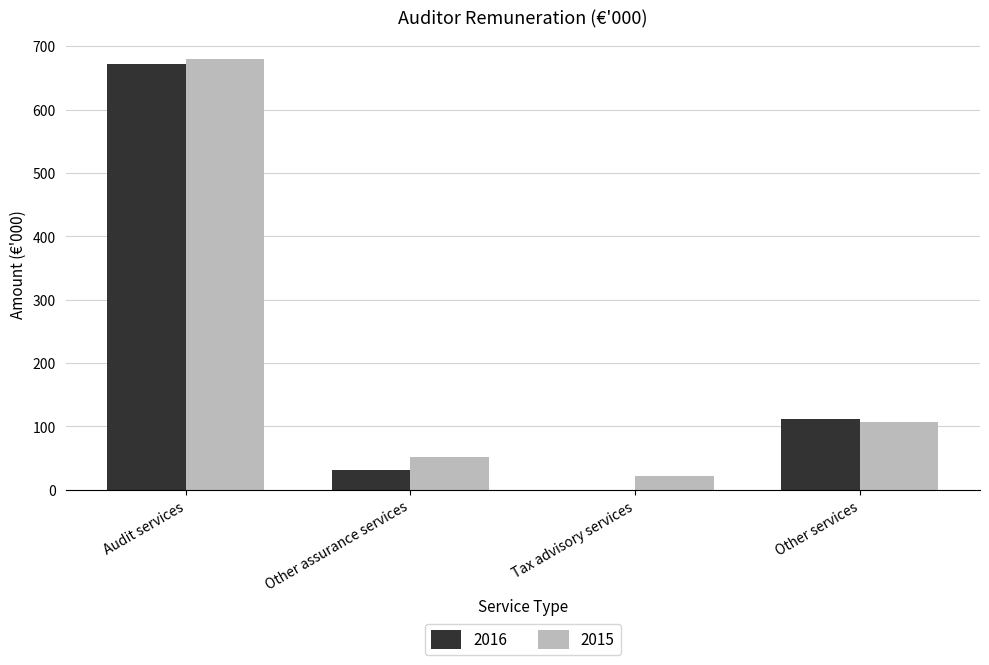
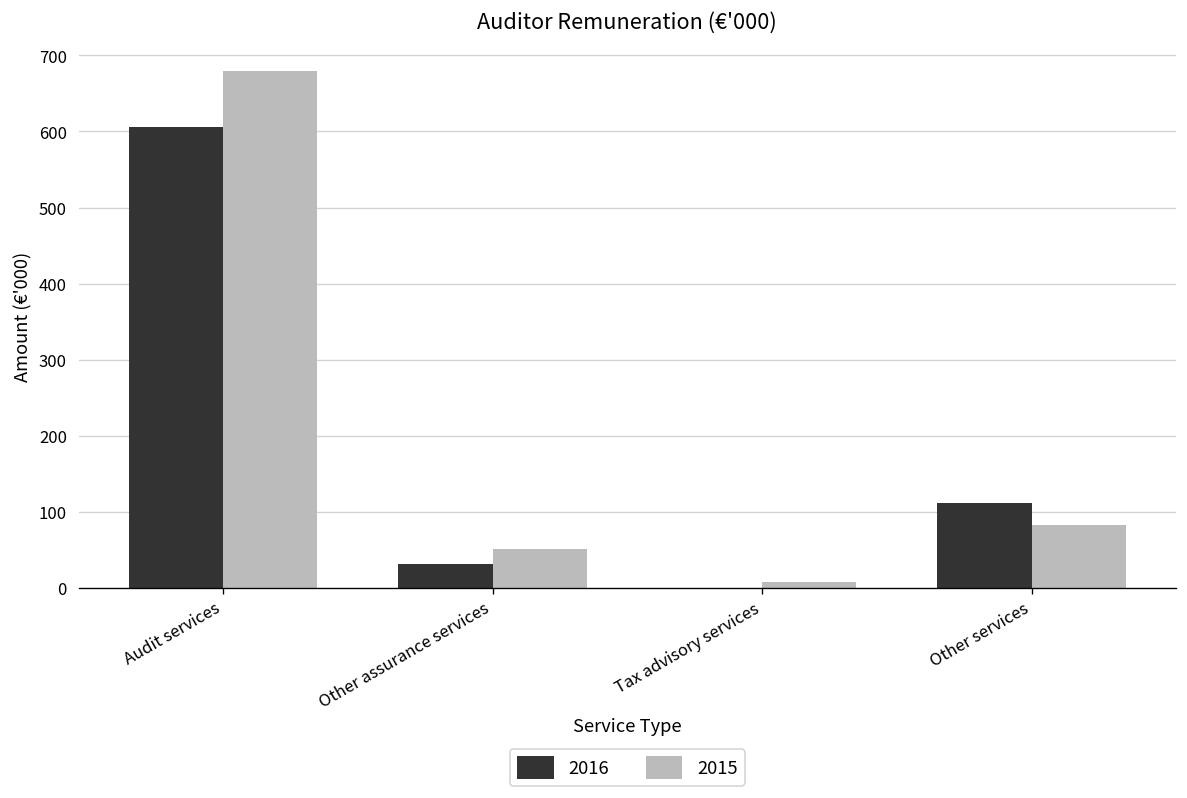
  {
    "2016": {
-     "Audit services": 670,
+     "Audit services": 610,
      "Other assurance services": 30,
      "Tax advisory services": 0,
      "Other services": 110
    },
    "2015": {
      "Audit services": 680,
      "Other assurance services": 50,
-     "Tax advisory services": 20,
-     "Other services": 110
+     "Tax advisory services": 10,
+     "Other services": 80
    }
  }
